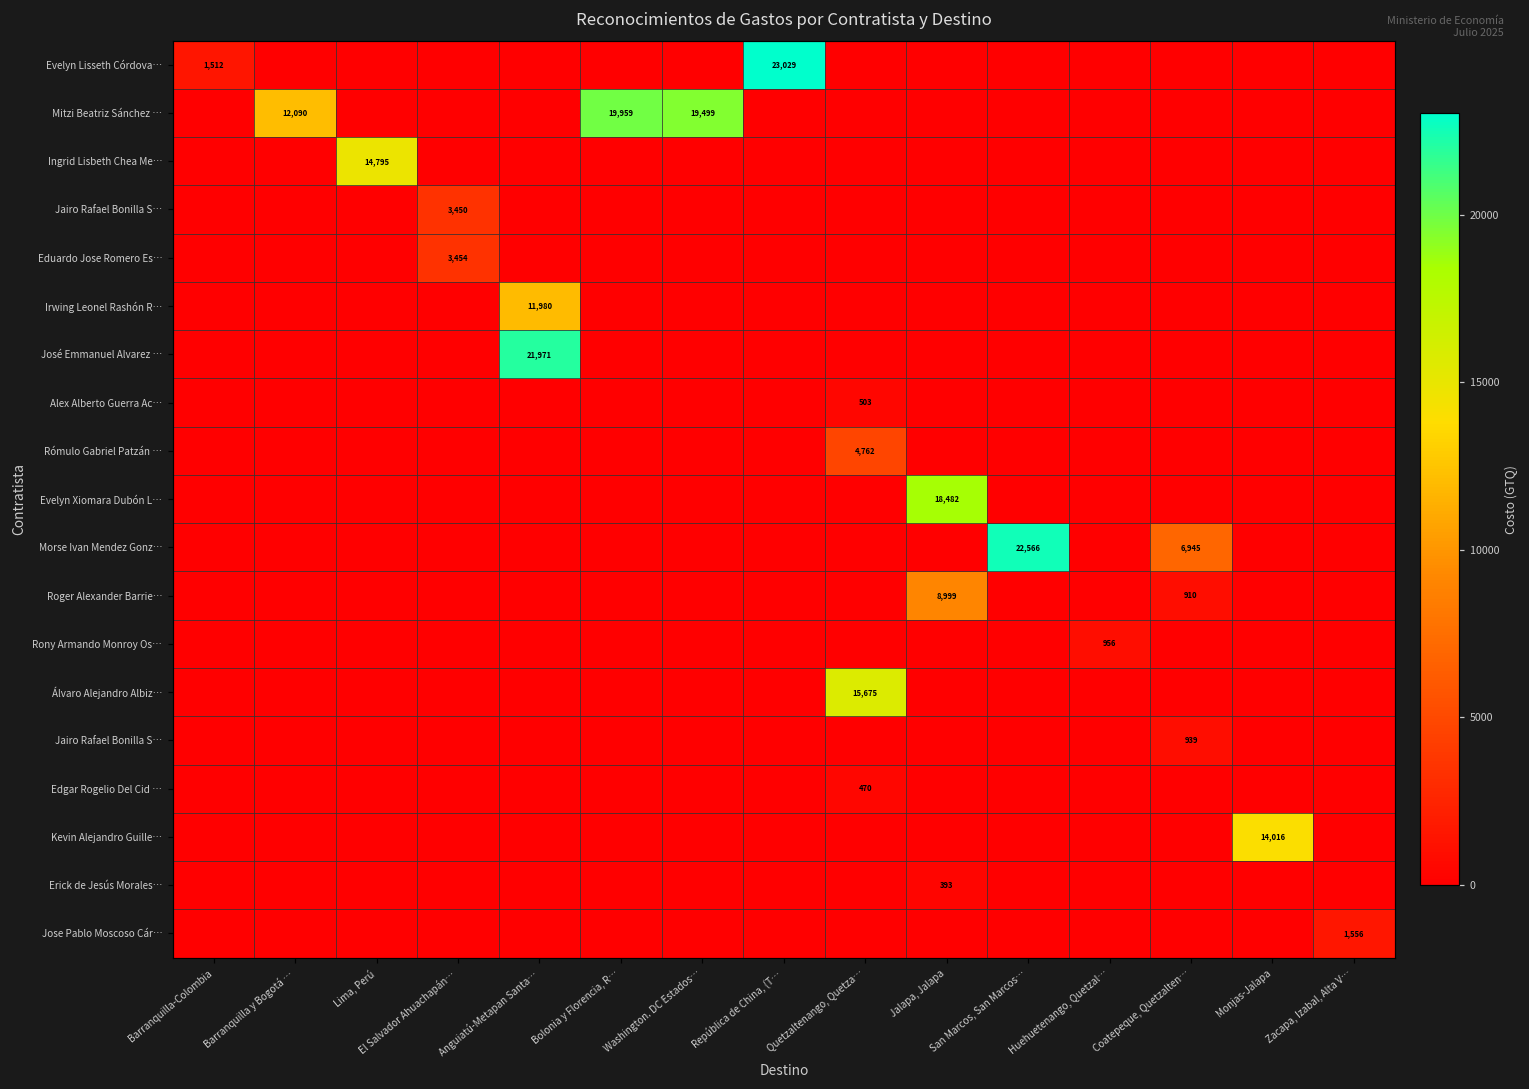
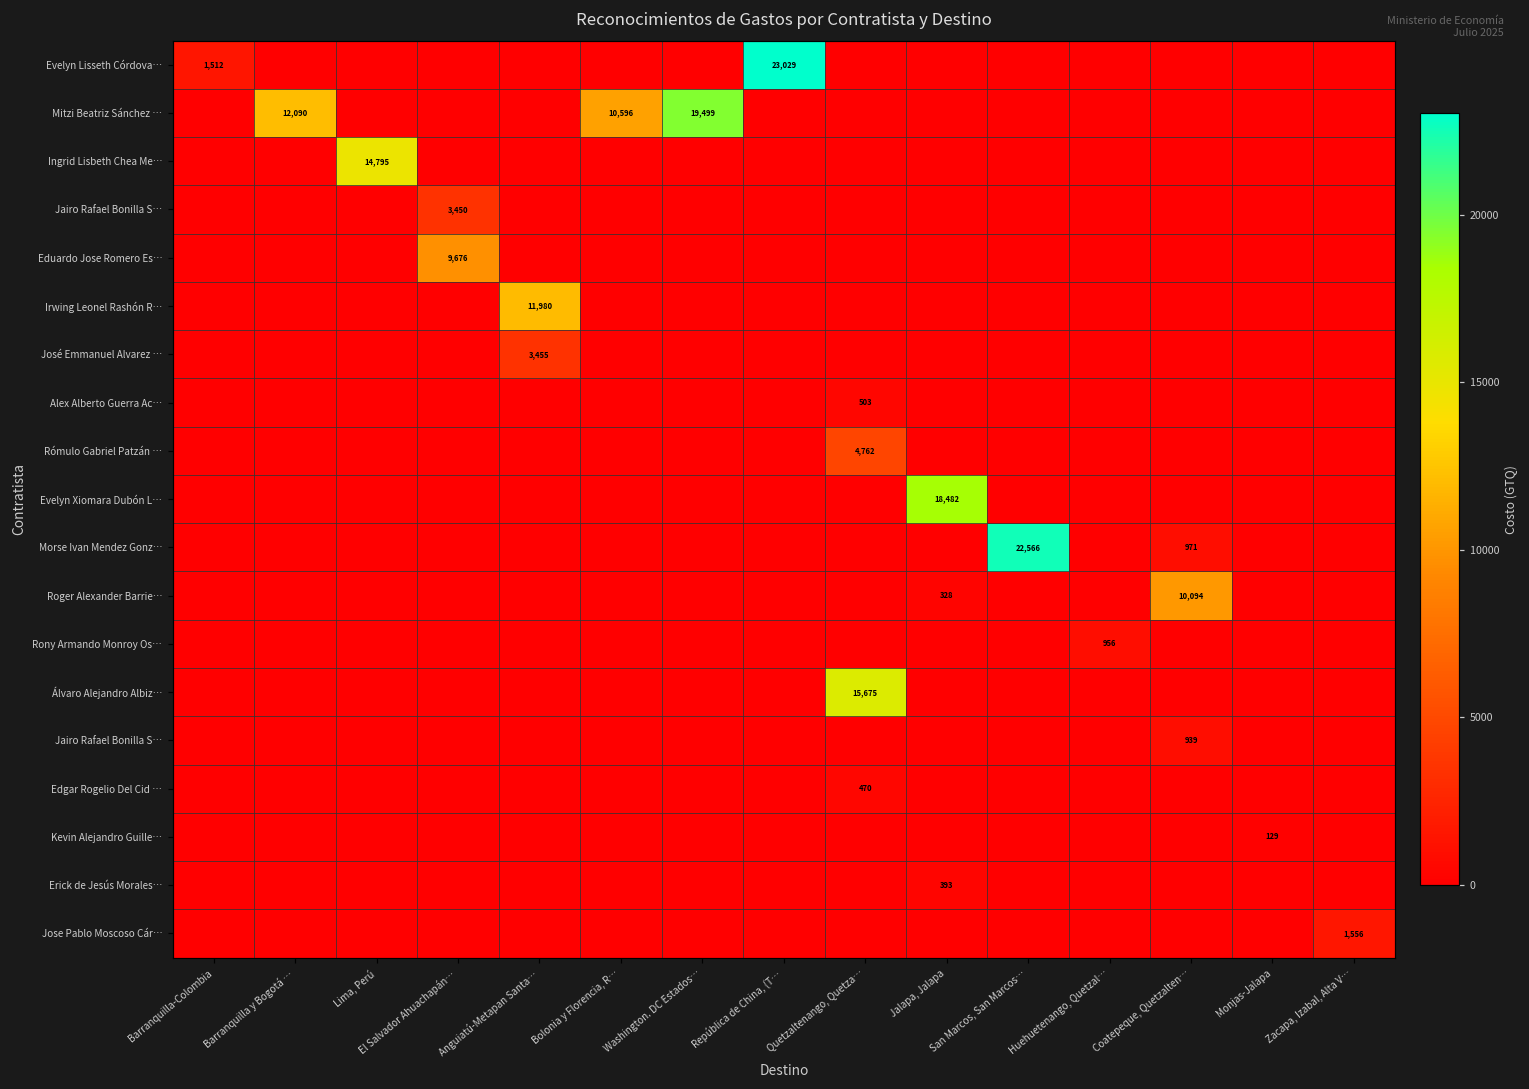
  {
    "Evelyn Lisseth Córdova…": {
      "Barranquilla-Colombia": "1,512",
      "República de China, (T…": "23,029"
    },
    "Mitzi Beatriz Sánchez …": {
      "Barranquilla y Bogotá …": "12,090",
-     "Bolonia y Florencia, R…": "19,959",
+     "Bolonia y Florencia, R…": "10,596",
      "Washington. DC Estados…": "19,499"
    },
    "Ingrid Lisbeth Chea Me…": {
      "Lima, Perú": "14,795"
    },
    "Eduardo Jose Romero Es…": {
-     "El Salvador Ahuachapán…": "3,454"
+     "El Salvador Ahuachapán…": "9,676"
    },
    "Irwing Leonel Rashón R…": {
      "Anguiatú-Metapan Santa…": "11,980"
    },
    "José Emmanuel Alvarez …": {
-     "Anguiatú-Metapan Santa…": "21,971"
+     "Anguiatú-Metapan Santa…": "3,455"
    },
    "Alex Alberto Guerra Ac…": {
      "Quetzaltenango, Quetza…": "503"
    },
    "Rómulo Gabriel Patzán …": {
      "Quetzaltenango, Quetza…": "4,762"
    },
    "Evelyn Xiomara Dubón L…": {
      "Jalapa, Jalapa": "18,482"
    },
    "Morse Ivan Mendez Gonz…": {
      "San Marcos, San Marcos…": "22,566",
-     "Coatepeque, Quetzalten…": "6,945"
+     "Coatepeque, Quetzalten…": "971"
    },
    "Roger Alexander Barrie…": {
-     "Jalapa, Jalapa": "8,999",
-     "Coatepeque, Quetzalten…": "910"
+     "Jalapa, Jalapa": "328",
+     "Coatepeque, Quetzalten…": "10,094"
    },
    "Rony Armando Monroy Os…": {
      "Huehuetenango, Quetzal…": "956"
    },
    "Álvaro Alejandro Albiz…": {
      "Quetzaltenango, Quetza…": "15,675"
    },
    "Edgar Rogelio Del Cid …": {
      "Quetzaltenango, Quetza…": "470"
    },
    "Kevin Alejandro Guille…": {
-     "Monjas-Jalapa": "14,016"
+     "Monjas-Jalapa": "129"
    },
    "Erick de Jesús Morales…": {
      "Jalapa, Jalapa": "393"
    },
    "Jose Pablo Moscoso Cár…": {
      "Zacapa, Izabal, Alta V…": "1,556"
    }
  }
